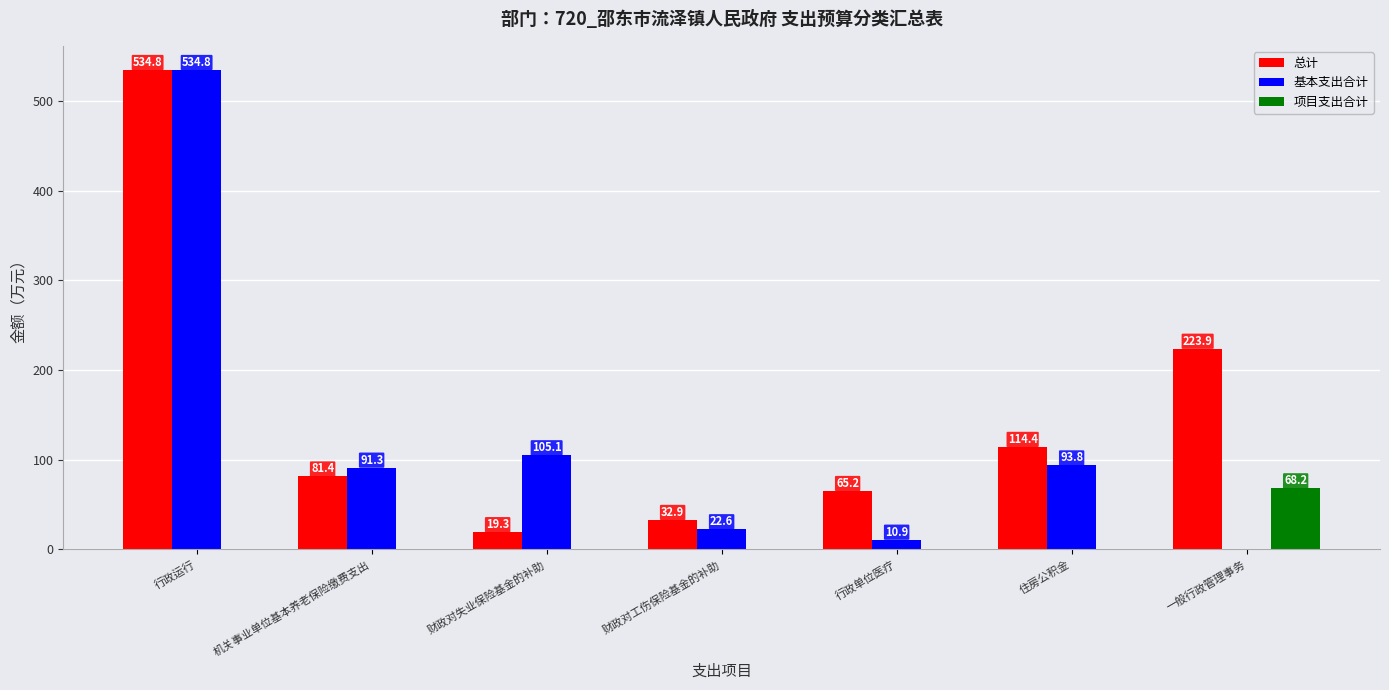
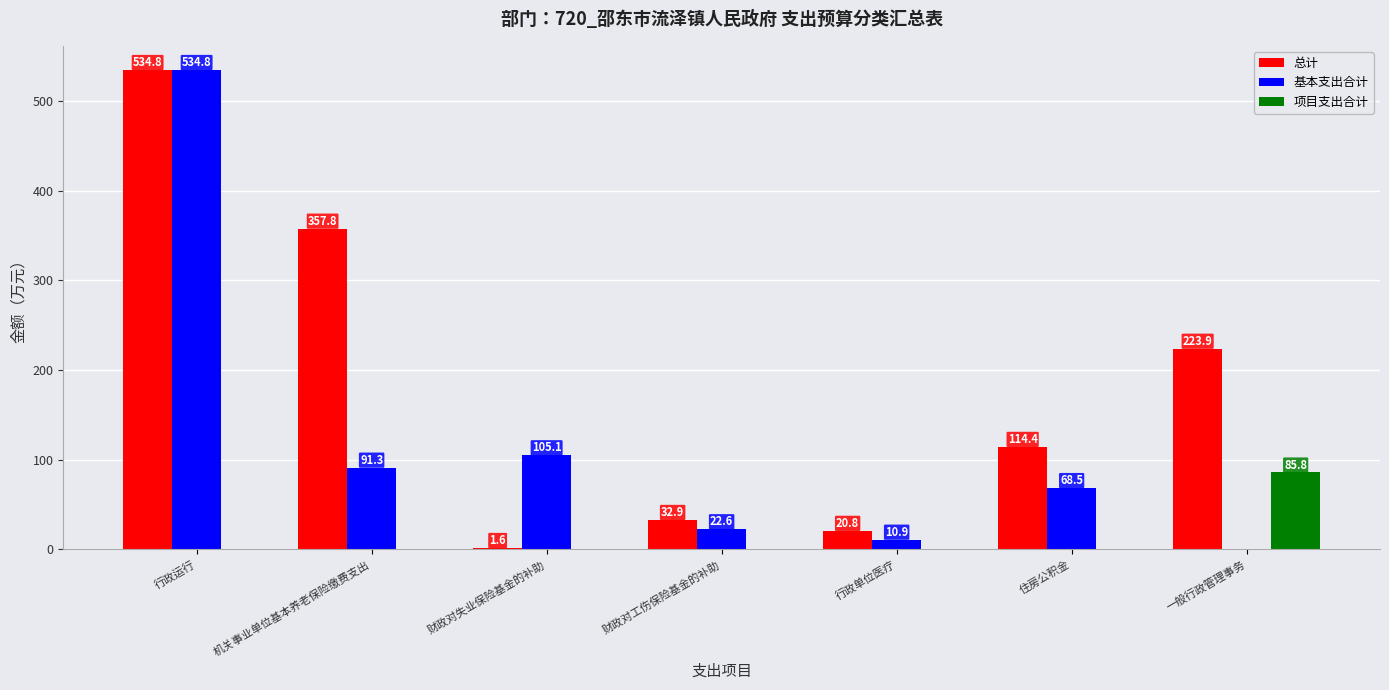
  {
    "总计": {
-     "机关事业单位基本养老保险缴费支出": 81.4,
-     "财政对失业保险基金的补助": 19.3,
-     "行政单位医疗": 65.2
+     "机关事业单位基本养老保险缴费支出": 357.8,
+     "财政对失业保险基金的补助": 1.6,
+     "行政单位医疗": 20.8
    },
    "基本支出合计": {
-     "住房公积金": 93.8
+     "住房公积金": 68.5
    },
    "项目支出合计": {
-     "一般行政管理事务": 68.2
+     "一般行政管理事务": 85.8
    }
  }
